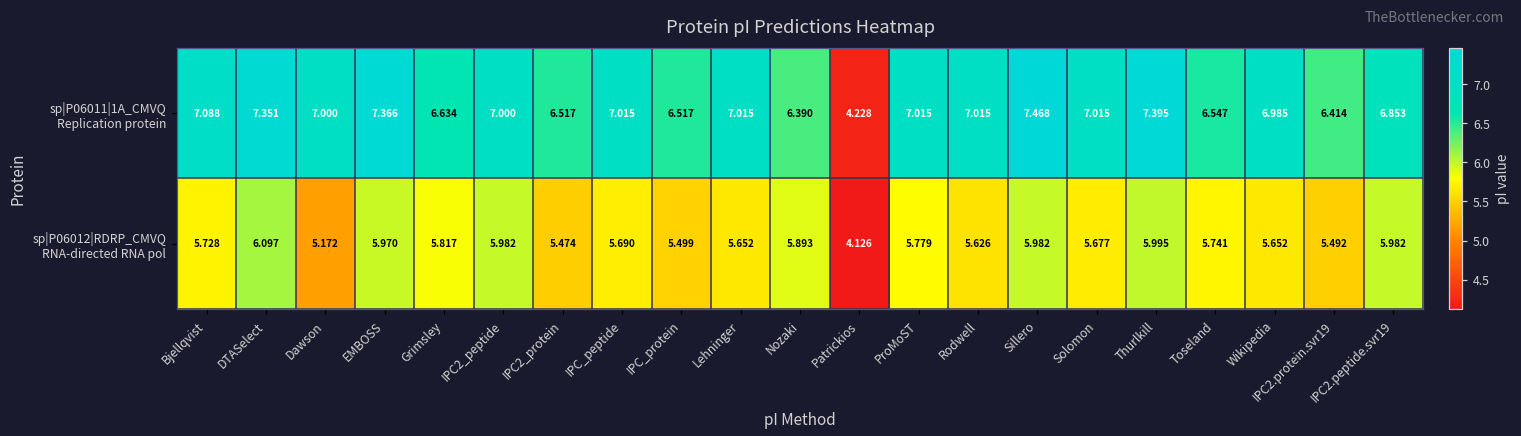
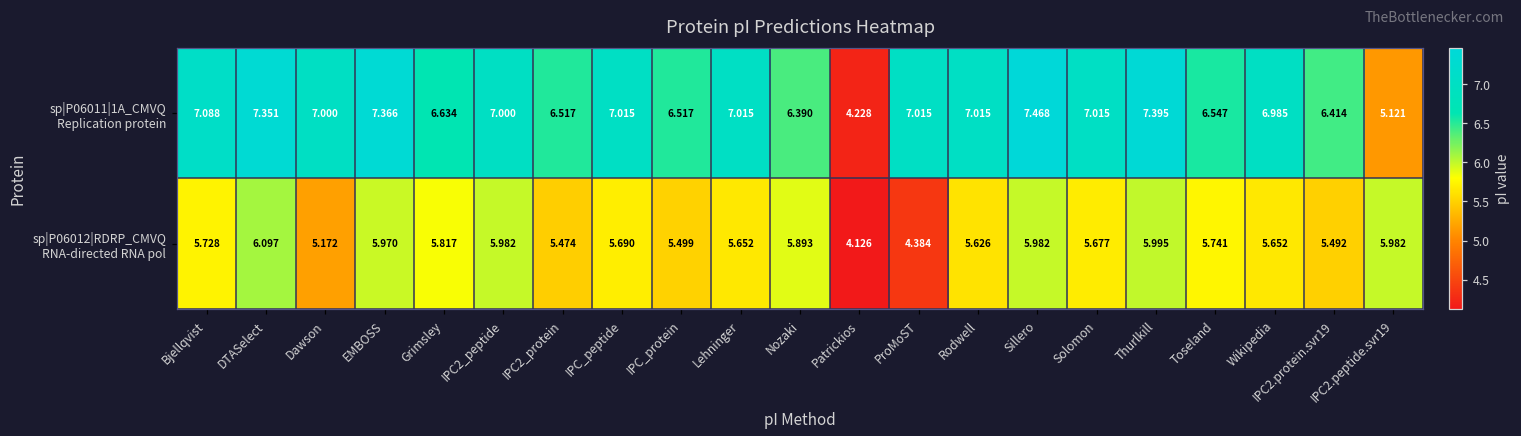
  {
    "sp|P06011|1A_CMVQ Replication protein": {
      "Bjellqvist": 7.088,
      "DTASelect": 7.351,
      "Dawson": 7.000,
      "EMBOSS": 7.366,
      "Grimsley": 6.634,
      "IPC2_peptide": 7.000,
      "IPC2_protein": 6.517,
      "IPC_peptide": 7.015,
      "IPC_protein": 6.517,
      "Lehninger": 7.015,
      "Nozaki": 6.390,
      "Patrickios": 4.228,
      "ProMoST": 7.015,
      "Rodwell": 7.015,
      "Sillero": 7.468,
      "Solomon": 7.015,
      "Thurlkill": 7.395,
      "Toseland": 6.547,
      "Wikipedia": 6.985,
      "IPC2.protein.svr19": 6.414,
-     "IPC2.peptide.svr19": 6.853
+     "IPC2.peptide.svr19": 5.121
    },
    "sp|P06012|RDRP_CMVQ RNA-directed RNA pol": {
      "Bjellqvist": 5.728,
      "DTASelect": 6.097,
      "Dawson": 5.172,
      "EMBOSS": 5.970,
      "Grimsley": 5.817,
      "IPC2_peptide": 5.982,
      "IPC2_protein": 5.474,
      "IPC_peptide": 5.690,
      "IPC_protein": 5.499,
      "Lehninger": 5.652,
      "Nozaki": 5.893,
      "Patrickios": 4.126,
-     "ProMoST": 5.779,
+     "ProMoST": 4.384,
      "Rodwell": 5.626,
      "Sillero": 5.982,
      "Solomon": 5.677,
      "Thurlkill": 5.995,
      "Toseland": 5.741,
      "Wikipedia": 5.652,
      "IPC2.protein.svr19": 5.492,
      "IPC2.peptide.svr19": 5.982
    }
  }
